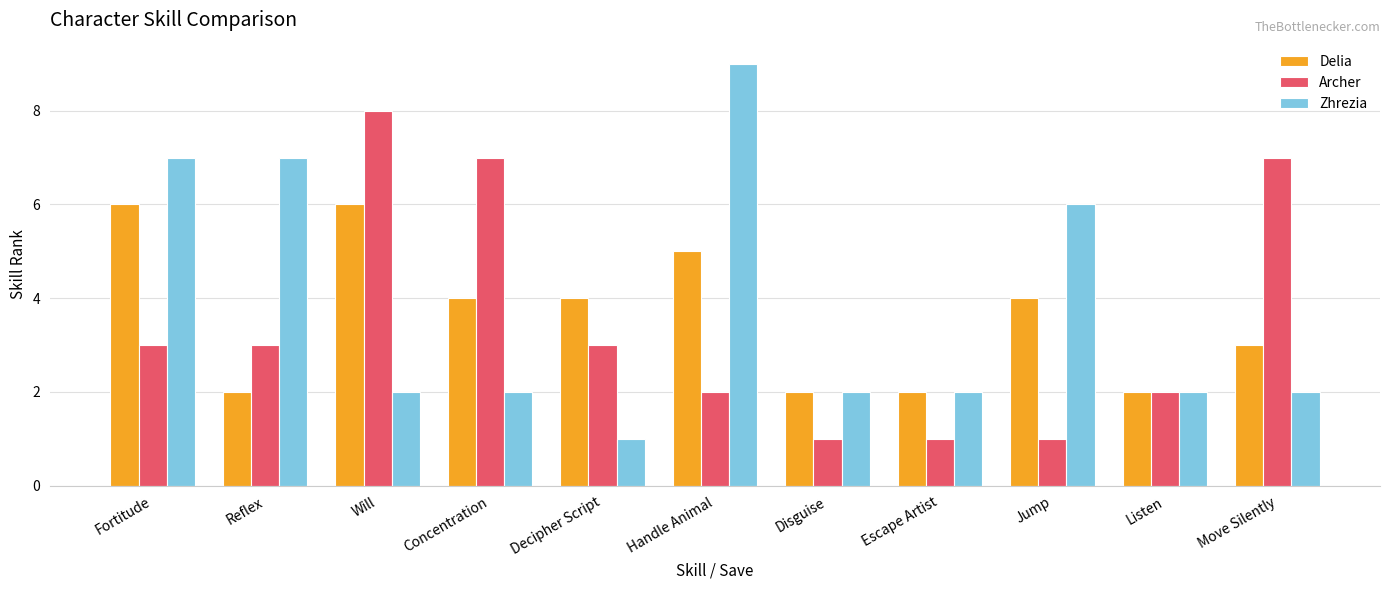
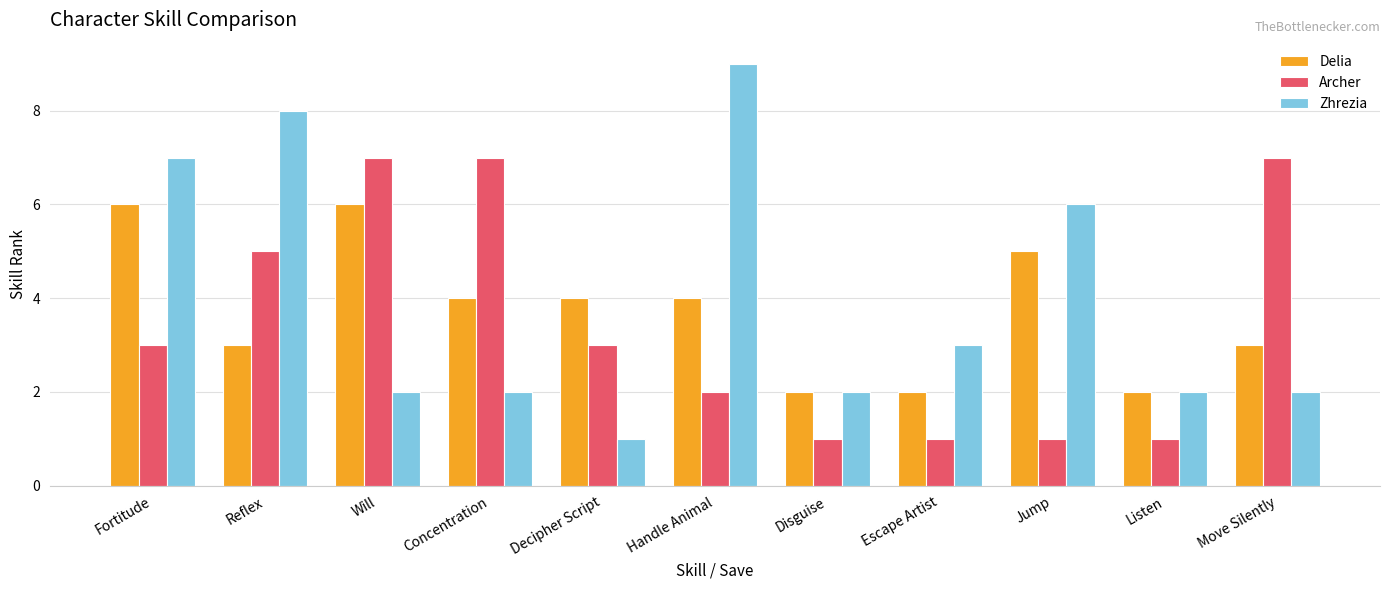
  {
    "Delia": {
      "Fortitude": 6,
-     "Reflex": 2,
+     "Reflex": 3,
      "Will": 6,
      "Concentration": 4,
      "Decipher Script": 4,
-     "Handle Animal": 5,
+     "Handle Animal": 4,
      "Disguise": 2,
      "Escape Artist": 2,
-     "Jump": 4,
+     "Jump": 5,
      "Listen": 2,
      "Move Silently": 3
    },
    "Archer": {
      "Fortitude": 3,
-     "Reflex": 3,
-     "Will": 8,
+     "Reflex": 5,
+     "Will": 7,
      "Concentration": 7,
      "Decipher Script": 3,
      "Handle Animal": 2,
      "Disguise": 1,
      "Escape Artist": 1,
      "Jump": 1,
-     "Listen": 2,
+     "Listen": 1,
      "Move Silently": 7
    },
    "Zhrezia": {
      "Fortitude": 7,
-     "Reflex": 7,
+     "Reflex": 8,
      "Will": 2,
      "Concentration": 2,
      "Decipher Script": 1,
      "Handle Animal": 9,
      "Disguise": 2,
-     "Escape Artist": 2,
+     "Escape Artist": 3,
      "Jump": 6,
      "Listen": 2,
      "Move Silently": 2
    }
  }
